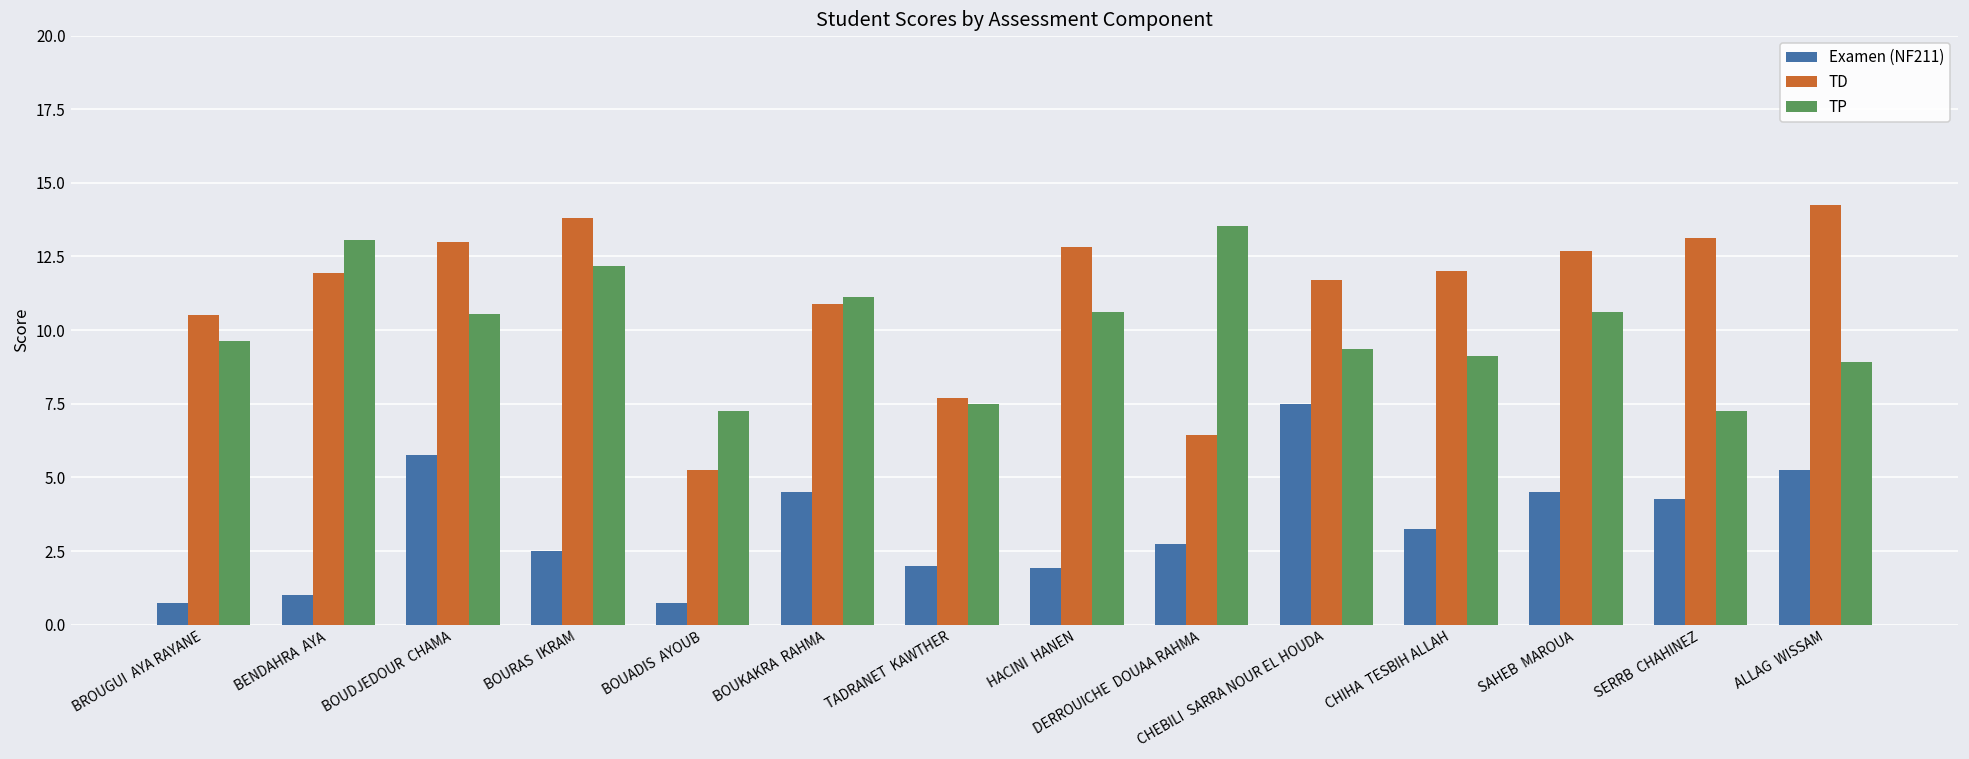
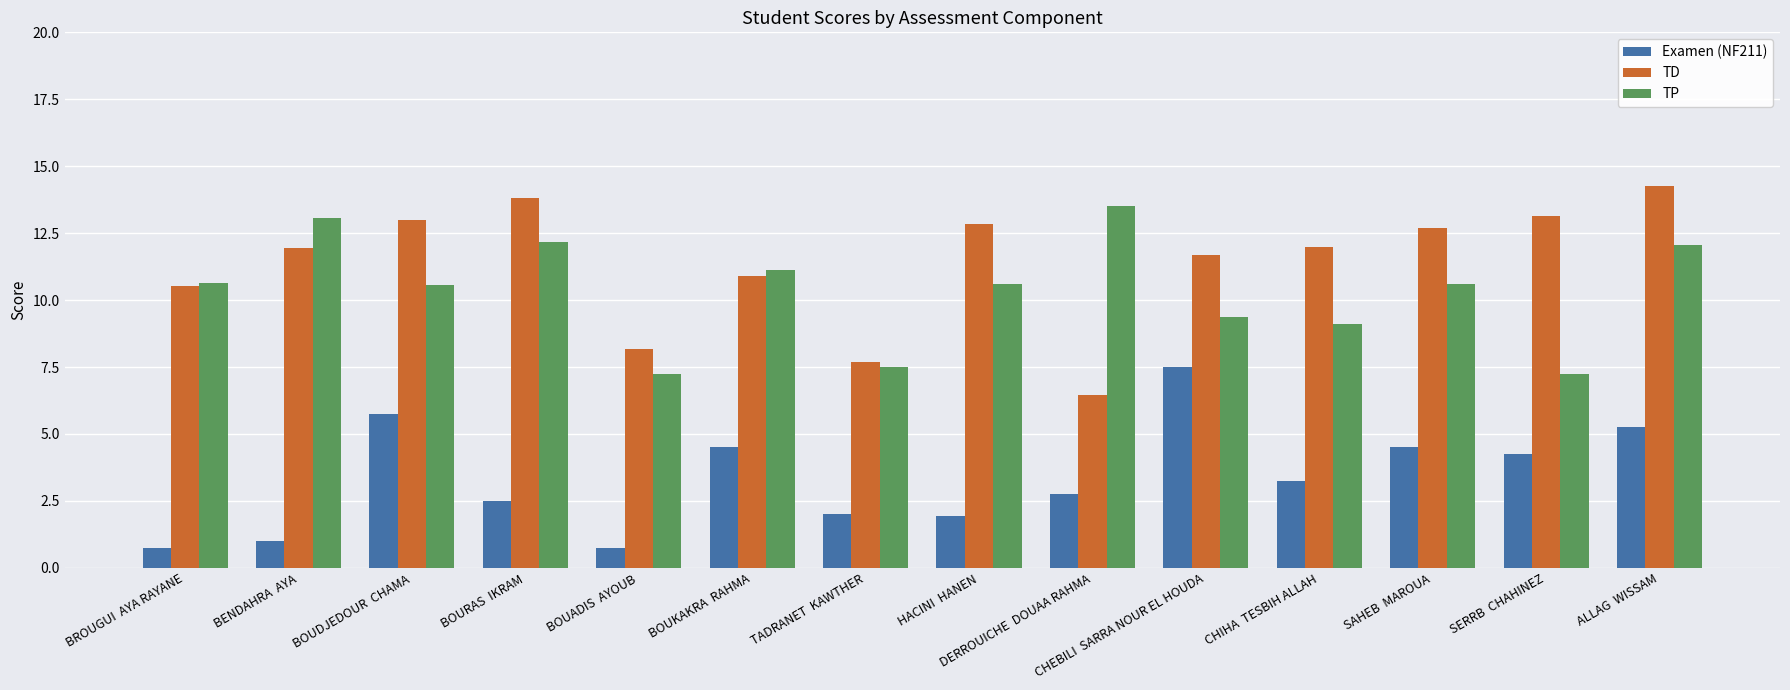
  {
    "Examen (NF211)": {
      "BROUGUI AYA RAYANE": 0.8,
      "BENDAHRA AYA": 1.0,
      "BOUDJEDOUR CHAMA": 5.8,
      "BOURAS IKRAM": 2.5,
      "BOUADIS AYOUB": 0.8,
      "BOUKAKRA RAHMA": 4.5,
      "TADRANET KAWTHER": 2.0,
      "HACINI HANEN": 1.9,
      "DERROUICHE DOUAA RAHMA": 2.8,
      "CHEBILI SARRA NOUR EL HOUDA": 7.5,
      "CHIHA TESBIH ALLAH": 3.3,
      "SAHEB MAROUA": 4.5,
      "SERRB CHAHINEZ": 4.3,
      "ALLAG WISSAM": 5.3
    },
    "TD": {
      "BROUGUI AYA RAYANE": 10.5,
      "BENDAHRA AYA": 11.9,
      "BOUDJEDOUR CHAMA": 13.0,
      "BOURAS IKRAM": 13.8,
-     "BOUADIS AYOUB": 5.3,
+     "BOUADIS AYOUB": 8.2,
      "BOUKAKRA RAHMA": 10.9,
      "TADRANET KAWTHER": 7.7,
      "HACINI HANEN": 12.8,
      "DERROUICHE DOUAA RAHMA": 6.4,
      "CHEBILI SARRA NOUR EL HOUDA": 11.7,
      "CHIHA TESBIH ALLAH": 12.0,
      "SAHEB MAROUA": 12.7,
      "SERRB CHAHINEZ": 13.1,
      "ALLAG WISSAM": 14.3
    },
    "TP": {
-     "BROUGUI AYA RAYANE": 9.6,
+     "BROUGUI AYA RAYANE": 10.7,
      "BENDAHRA AYA": 13.1,
      "BOUDJEDOUR CHAMA": 10.6,
      "BOURAS IKRAM": 12.2,
      "BOUADIS AYOUB": 7.2,
      "BOUKAKRA RAHMA": 11.1,
      "TADRANET KAWTHER": 7.5,
      "HACINI HANEN": 10.6,
      "DERROUICHE DOUAA RAHMA": 13.5,
      "CHEBILI SARRA NOUR EL HOUDA": 9.4,
      "CHIHA TESBIH ALLAH": 9.1,
      "SAHEB MAROUA": 10.6,
      "SERRB CHAHINEZ": 7.2,
-     "ALLAG WISSAM": 8.9
+     "ALLAG WISSAM": 12.1
    }
  }
